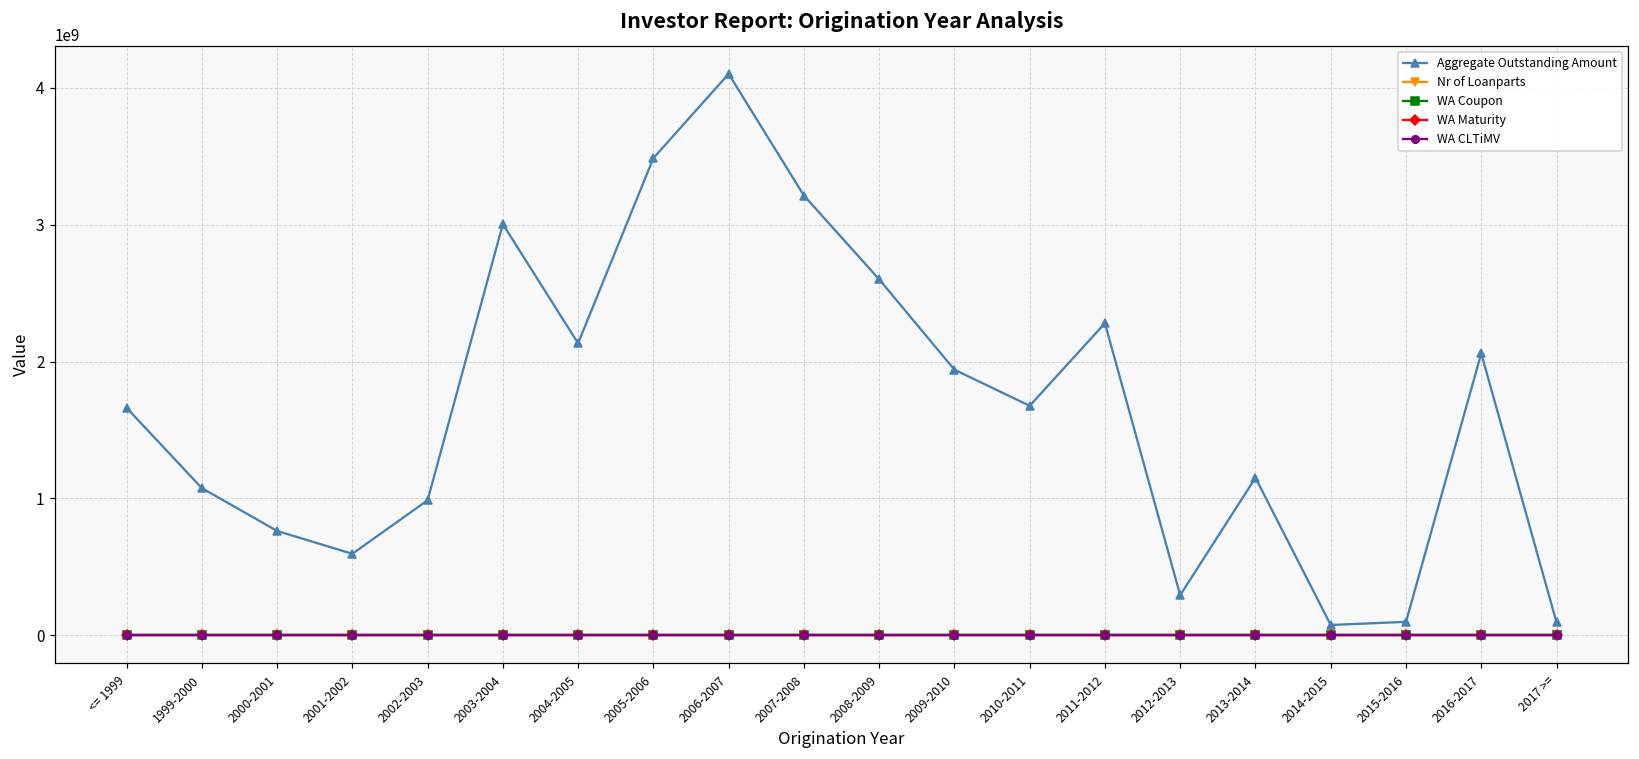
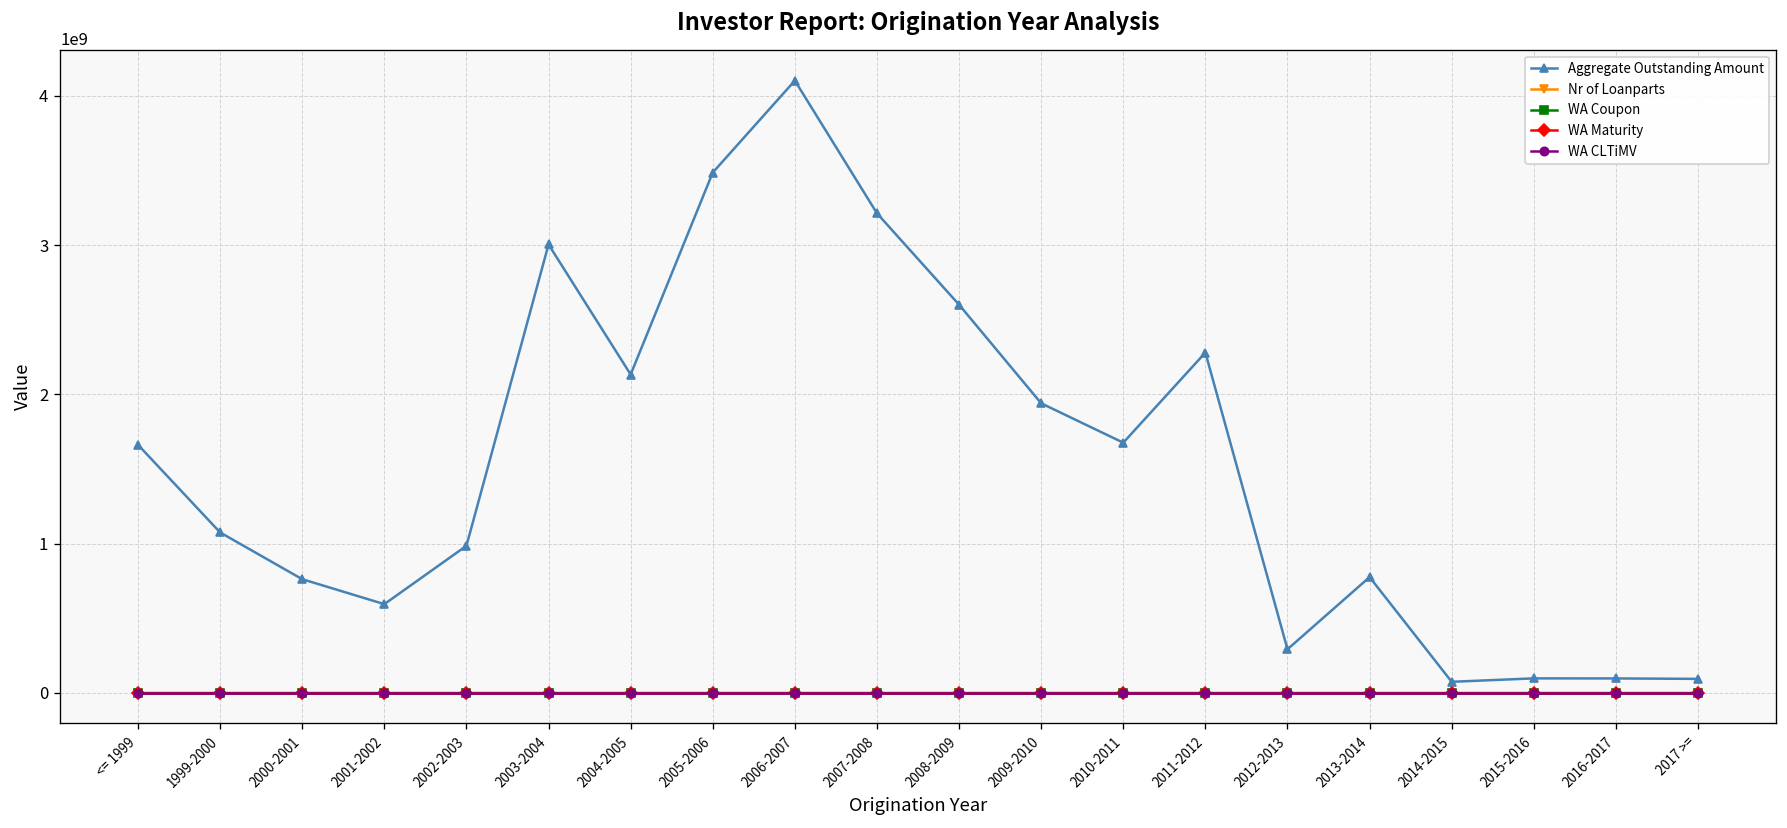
  {
    "Aggregate Outstanding Amount": {
      "<= 1999": 1660000000,
      "1999-2000": 1070000000,
      "2000-2001": 760000000,
      "2001-2002": 590000000,
      "2002-2003": 990000000,
      "2003-2004": 3000000000,
      "2004-2005": 2130000000,
      "2005-2006": 3490000000,
      "2006-2007": 4100000000,
      "2007-2008": 3210000000,
      "2008-2009": 2600000000,
      "2009-2010": 1940000000,
      "2010-2011": 1680000000,
      "2011-2012": 2280000000,
      "2012-2013": 290000000,
-     "2013-2014": 1150000000,
+     "2013-2014": 780000000,
      "2014-2015": 70000000,
      "2015-2016": 100000000,
-     "2016-2017": 2060000000,
+     "2016-2017": 100000000,
      "2017 >=": 90000000
    },
    "WA CLTiMV": {
      "<= 1999": 0,
      "1999-2000": 0,
      "2000-2001": 0,
      "2001-2002": 0,
      "2002-2003": 0,
      "2003-2004": 0,
      "2004-2005": 0,
      "2005-2006": 0,
      "2006-2007": 0,
      "2007-2008": 0,
      "2008-2009": 0,
      "2009-2010": 0,
      "2010-2011": 0,
      "2011-2012": 0,
      "2012-2013": 0,
      "2013-2014": 0,
      "2014-2015": 0,
      "2015-2016": 0,
      "2016-2017": 0,
      "2017 >=": 0
    }
  }
